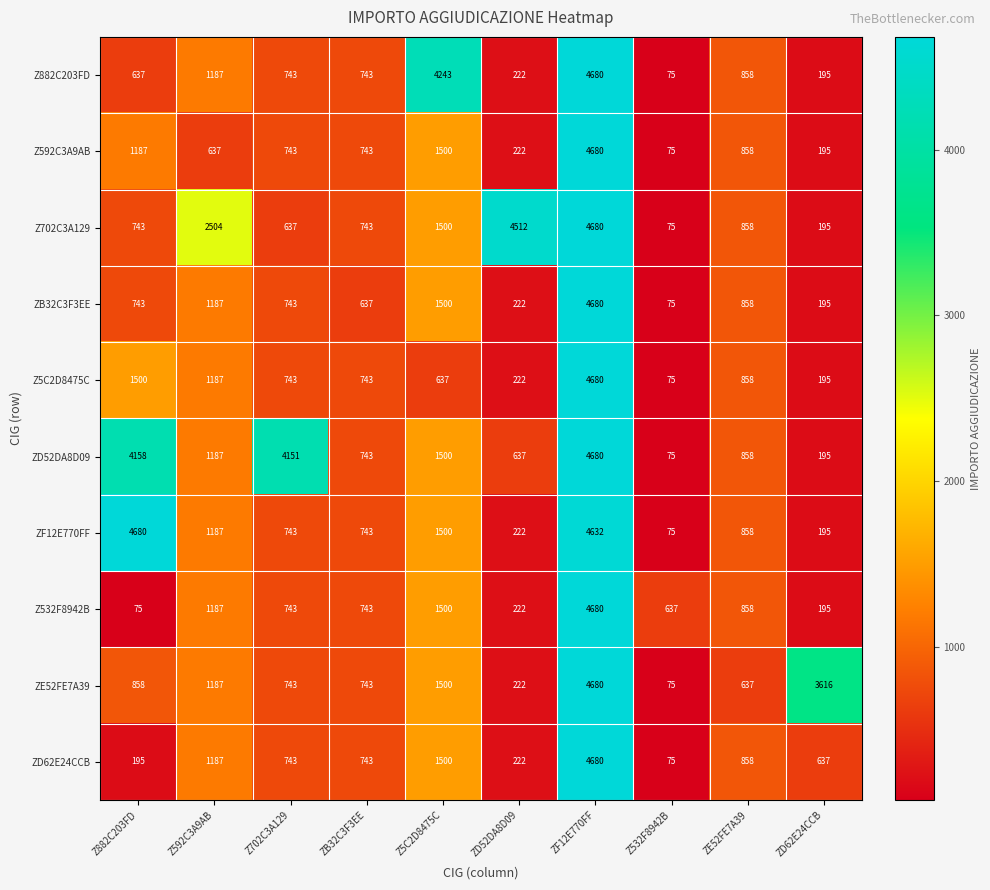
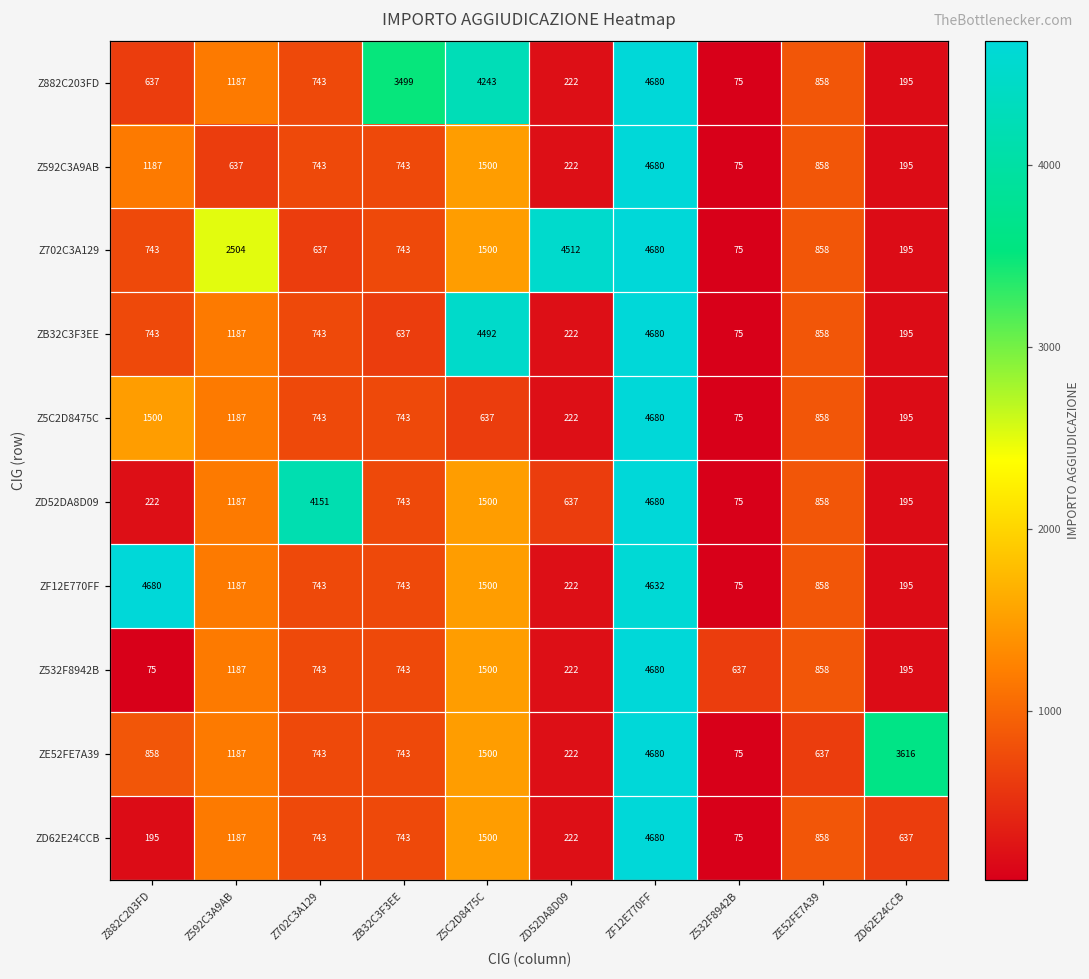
  {
    "Z882C203FD": {
      "Z882C203FD": 637,
      "Z592C3A9AB": 1187,
      "Z702C3A129": 743,
-     "ZB32C3F3EE": 743,
+     "ZB32C3F3EE": 3499,
      "Z5C2D8475C": 4243,
      "ZD52DA8D09": 222,
      "ZF12E770FF": 4680,
      "Z532F8942B": 75,
      "ZE52FE7A39": 858,
      "ZD62E24CCB": 195
    },
    "Z592C3A9AB": {
      "Z882C203FD": 1187,
      "Z592C3A9AB": 637,
      "Z702C3A129": 743,
      "ZB32C3F3EE": 743,
      "Z5C2D8475C": 1500,
      "ZD52DA8D09": 222,
      "ZF12E770FF": 4680,
      "Z532F8942B": 75,
      "ZE52FE7A39": 858,
      "ZD62E24CCB": 195
    },
    "Z702C3A129": {
      "Z882C203FD": 743,
      "Z592C3A9AB": 2504,
      "Z702C3A129": 637,
      "ZB32C3F3EE": 743,
      "Z5C2D8475C": 1500,
      "ZD52DA8D09": 4512,
      "ZF12E770FF": 4680,
      "Z532F8942B": 75,
      "ZE52FE7A39": 858,
      "ZD62E24CCB": 195
    },
    "ZB32C3F3EE": {
      "Z882C203FD": 743,
      "Z592C3A9AB": 1187,
      "Z702C3A129": 743,
      "ZB32C3F3EE": 637,
-     "Z5C2D8475C": 1500,
+     "Z5C2D8475C": 4492,
      "ZD52DA8D09": 222,
      "ZF12E770FF": 4680,
      "Z532F8942B": 75,
      "ZE52FE7A39": 858,
      "ZD62E24CCB": 195
    },
    "Z5C2D8475C": {
      "Z882C203FD": 1500,
      "Z592C3A9AB": 1187,
      "Z702C3A129": 743,
      "ZB32C3F3EE": 743,
      "Z5C2D8475C": 637,
      "ZD52DA8D09": 222,
      "ZF12E770FF": 4680,
      "Z532F8942B": 75,
      "ZE52FE7A39": 858,
      "ZD62E24CCB": 195
    },
    "ZD52DA8D09": {
-     "Z882C203FD": 4158,
+     "Z882C203FD": 222,
      "Z592C3A9AB": 1187,
      "Z702C3A129": 4151,
      "ZB32C3F3EE": 743,
      "Z5C2D8475C": 1500,
      "ZD52DA8D09": 637,
      "ZF12E770FF": 4680,
      "Z532F8942B": 75,
      "ZE52FE7A39": 858,
      "ZD62E24CCB": 195
    },
    "ZF12E770FF": {
      "Z882C203FD": 4680,
      "Z592C3A9AB": 1187,
      "Z702C3A129": 743,
      "ZB32C3F3EE": 743,
      "Z5C2D8475C": 1500,
      "ZD52DA8D09": 222,
      "ZF12E770FF": 4632,
      "Z532F8942B": 75,
      "ZE52FE7A39": 858,
      "ZD62E24CCB": 195
    },
    "Z532F8942B": {
      "Z882C203FD": 75,
      "Z592C3A9AB": 1187,
      "Z702C3A129": 743,
      "ZB32C3F3EE": 743,
      "Z5C2D8475C": 1500,
      "ZD52DA8D09": 222,
      "ZF12E770FF": 4680,
      "Z532F8942B": 637,
      "ZE52FE7A39": 858,
      "ZD62E24CCB": 195
    },
    "ZE52FE7A39": {
      "Z882C203FD": 858,
      "Z592C3A9AB": 1187,
      "Z702C3A129": 743,
      "ZB32C3F3EE": 743,
      "Z5C2D8475C": 1500,
      "ZD52DA8D09": 222,
      "ZF12E770FF": 4680,
      "Z532F8942B": 75,
      "ZE52FE7A39": 637,
      "ZD62E24CCB": 3616
    },
    "ZD62E24CCB": {
      "Z882C203FD": 195,
      "Z592C3A9AB": 1187,
      "Z702C3A129": 743,
      "ZB32C3F3EE": 743,
      "Z5C2D8475C": 1500,
      "ZD52DA8D09": 222,
      "ZF12E770FF": 4680,
      "Z532F8942B": 75,
      "ZE52FE7A39": 858,
      "ZD62E24CCB": 637
    }
  }
